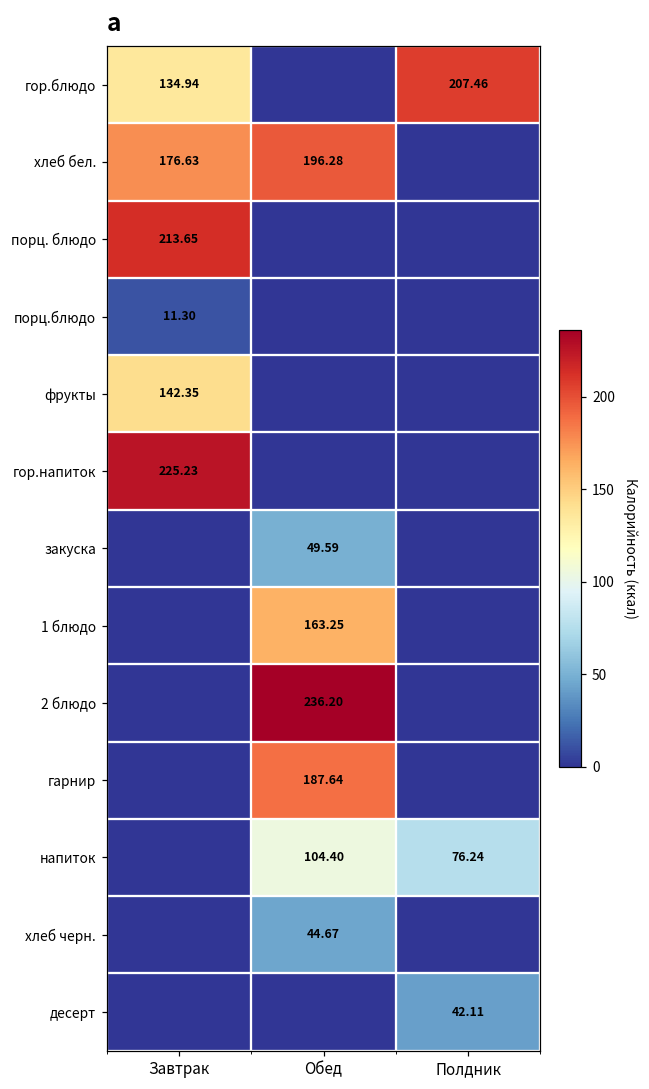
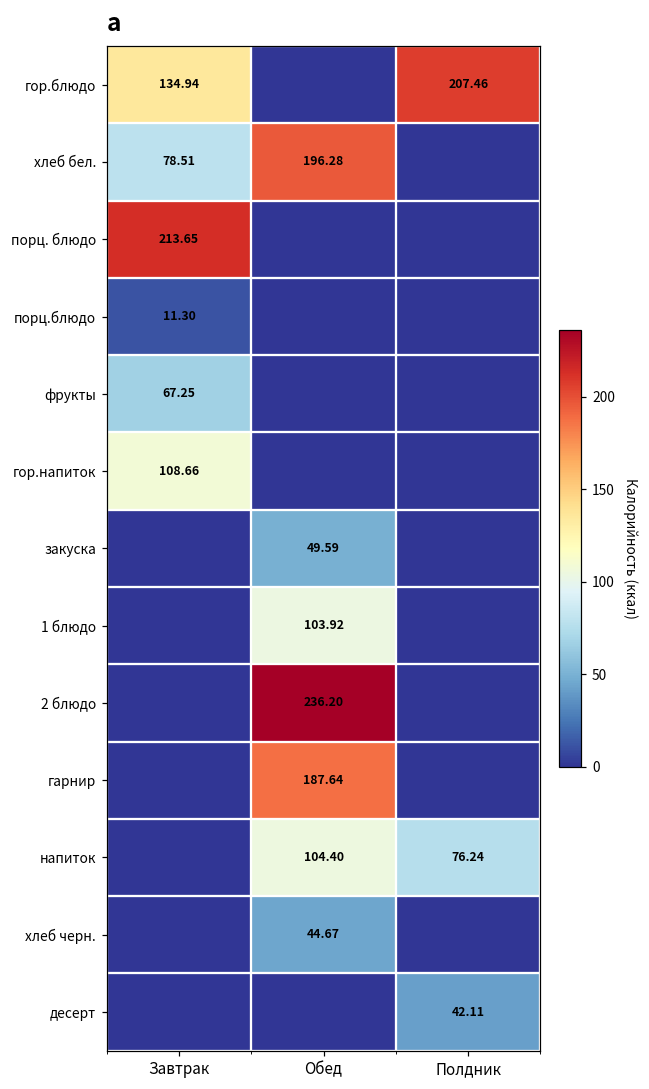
  {
    "гор.блюдо": {
      "Завтрак": 134.94,
      "Полдник": 207.46
    },
    "хлеб бел.": {
-     "Завтрак": 176.63,
+     "Завтрак": 78.51,
      "Обед": 196.28
    },
    "порц. блюдо": {
      "Завтрак": 213.65
    },
    "порц.блюдо": {
      "Завтрак": 11.30
    },
    "фрукты": {
-     "Завтрак": 142.35
+     "Завтрак": 67.25
    },
    "гор.напиток": {
-     "Завтрак": 225.23
+     "Завтрак": 108.66
    },
    "закуска": {
      "Обед": 49.59
    },
    "1 блюдо": {
-     "Обед": 163.25
+     "Обед": 103.92
    },
    "2 блюдо": {
      "Обед": 236.20
    },
    "гарнир": {
      "Обед": 187.64
    },
    "напиток": {
      "Обед": 104.40,
      "Полдник": 76.24
    },
    "хлеб черн.": {
      "Обед": 44.67
    },
    "десерт": {
      "Полдник": 42.11
    }
  }
